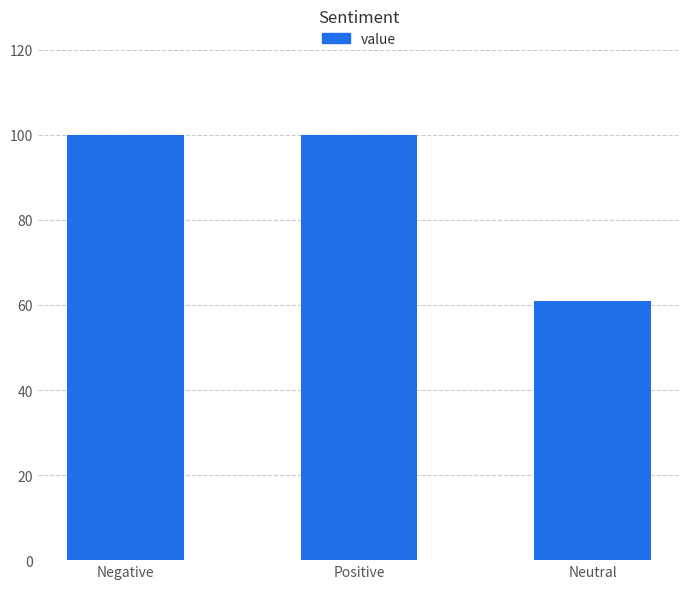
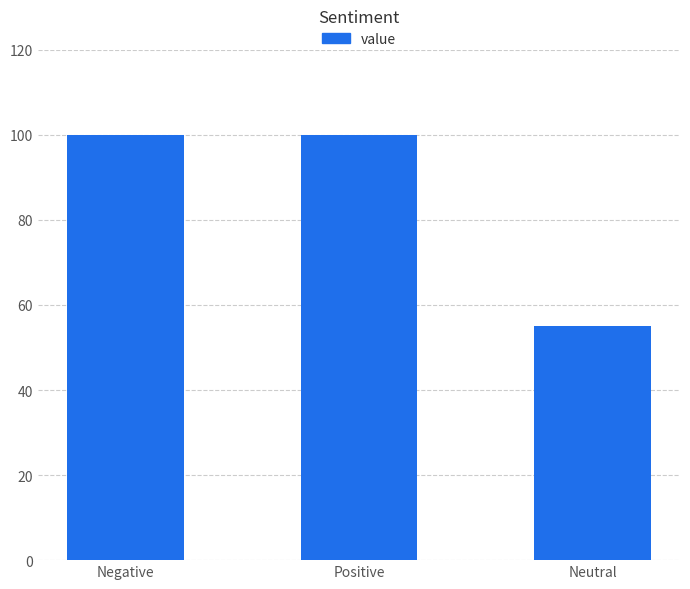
  {
    "Negative": 100,
    "Positive": 100,
-   "Neutral": 61
+   "Neutral": 55
  }
